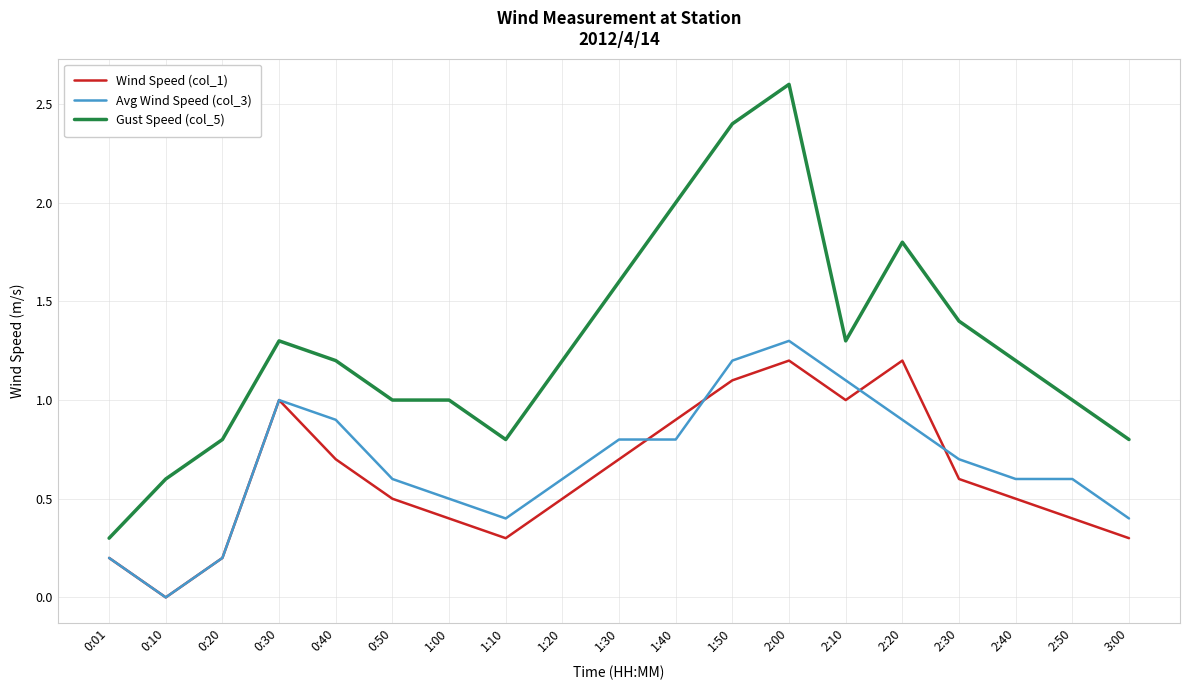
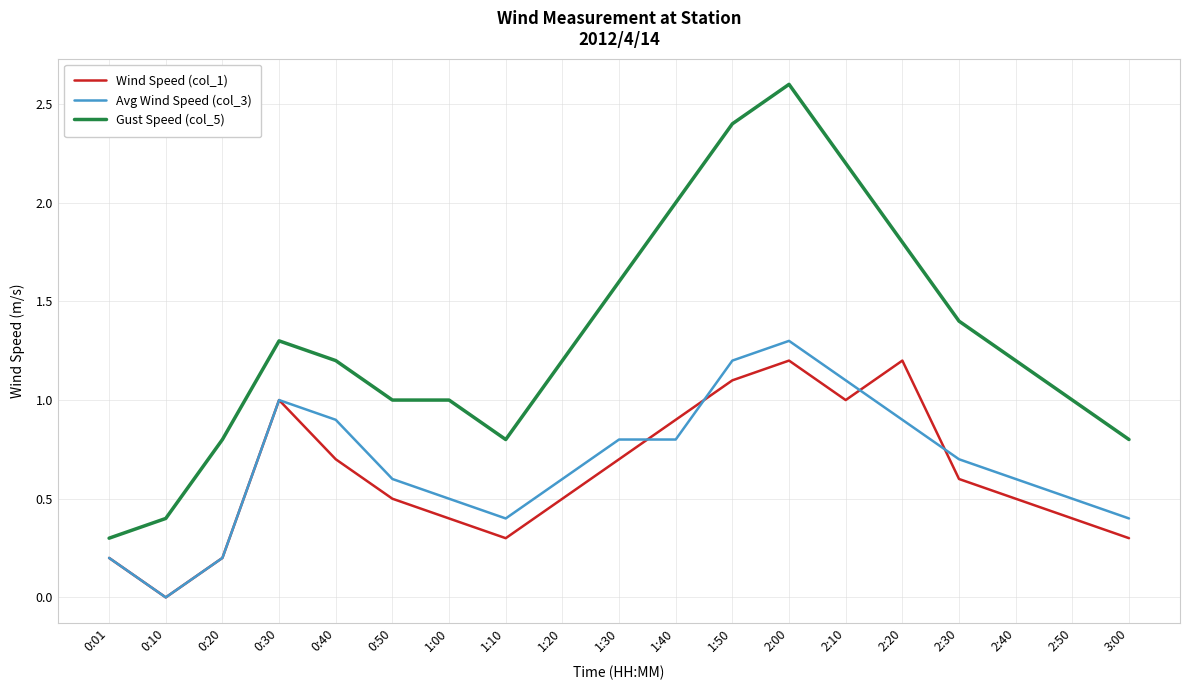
  {
    "Wind Speed (col_1)": {
      "0:40": 0.7,
      "0:50": 0.5,
      "1:00": 0.4,
      "1:10": 0.3,
      "1:20": 0.5,
      "1:30": 0.7,
      "1:40": 0.9,
      "1:50": 1.1,
      "2:00": 1.2,
      "2:10": 1.0,
      "2:20": 1.2,
      "2:30": 0.6,
      "2:40": 0.5,
      "2:50": 0.4,
      "3:00": 0.3
    },
    "Avg Wind Speed (col_3)": {
      "0:40": 0.9,
      "0:50": 0.6,
      "1:00": 0.5,
      "1:10": 0.4,
      "1:20": 0.6,
      "1:30": 0.8,
      "1:40": 0.8,
      "1:50": 1.2,
      "2:00": 1.3,
      "2:10": 1.1,
      "2:20": 0.9,
      "2:30": 0.7,
      "2:40": 0.6,
-     "2:50": 0.6,
+     "2:50": 0.5,
      "3:00": 0.4
    },
    "Gust Speed (col_5)": {
      "0:01": 0.3,
-     "0:10": 0.6,
+     "0:10": 0.4,
      "0:20": 0.8,
      "0:30": 1.3,
      "0:40": 1.2,
      "0:50": 1.0,
      "1:00": 1.0,
      "1:10": 0.8,
      "1:20": 1.2,
      "1:30": 1.6,
      "1:40": 2.0,
      "1:50": 2.4,
      "2:00": 2.6,
-     "2:10": 1.3,
+     "2:10": 2.2,
      "2:20": 1.8,
      "2:30": 1.4,
      "2:40": 1.2,
      "2:50": 1.0,
      "3:00": 0.8
    }
  }
